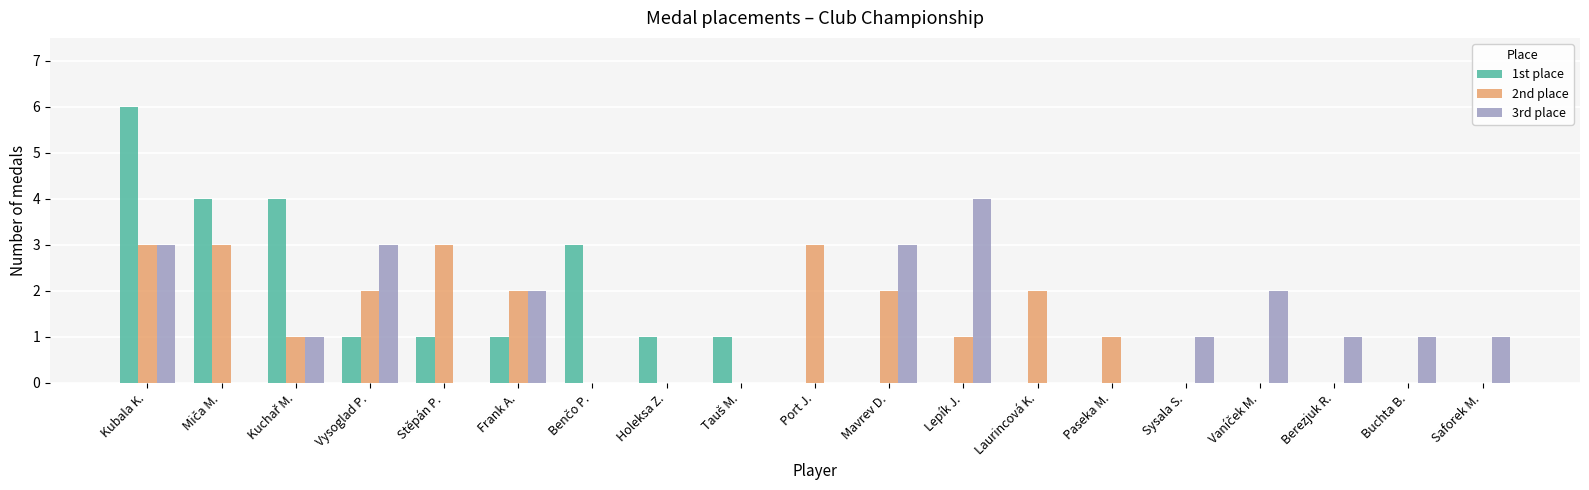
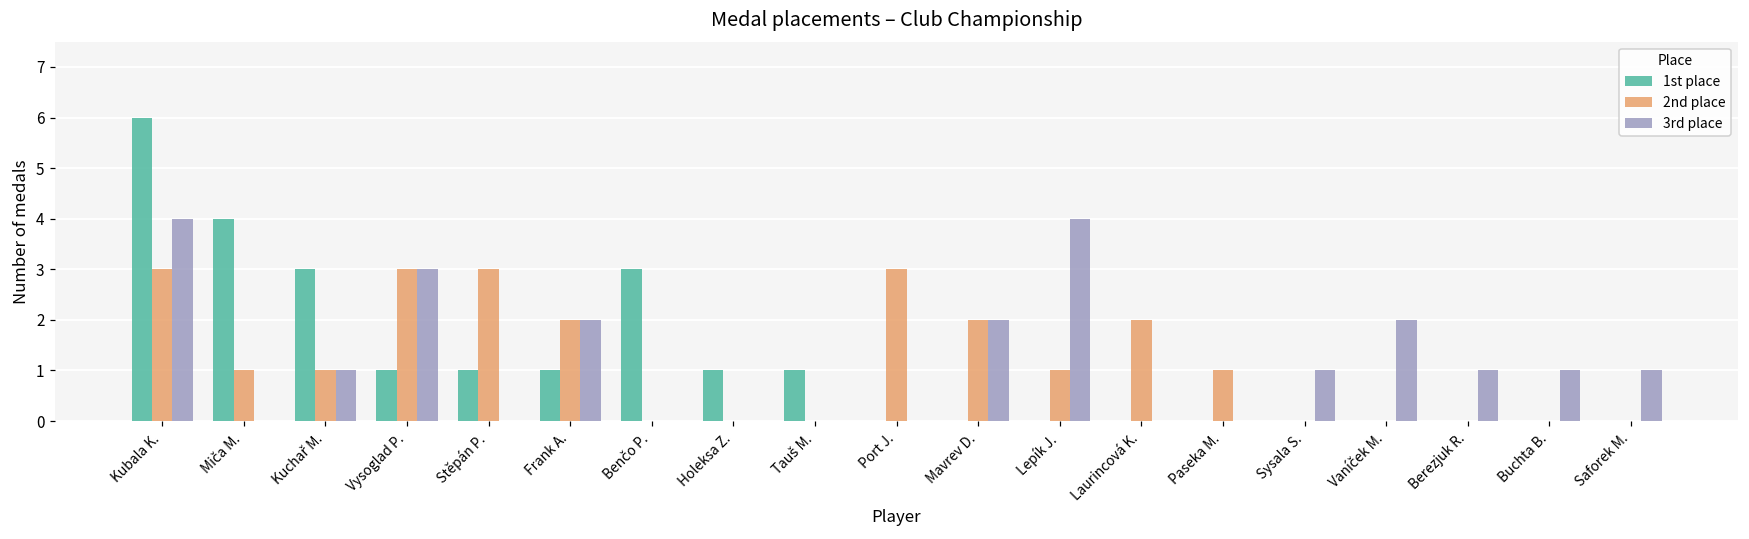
  {
    "1st place": {
      "Kubala K.": 6,
      "Miča M.": 4,
-     "Kuchař M.": 4,
+     "Kuchař M.": 3,
      "Vysoglad P.": 1,
      "Stěpán P.": 1,
      "Frank A.": 1,
      "Benčo P.": 3,
      "Holeksa Z.": 1,
      "Tauš M.": 1,
      "Port J.": 0,
      "Mavrev D.": 0,
      "Lepík J.": 0,
      "Laurincová K.": 0,
      "Paseka M.": 0,
      "Sysala S.": 0,
      "Vaníček M.": 0,
      "Berezjuk R.": 0,
      "Buchta B.": 0,
      "Saforek M.": 0
    },
    "2nd place": {
      "Kubala K.": 3,
-     "Miča M.": 3,
+     "Miča M.": 1,
      "Kuchař M.": 1,
-     "Vysoglad P.": 2,
+     "Vysoglad P.": 3,
      "Stěpán P.": 3,
      "Frank A.": 2,
      "Benčo P.": 0,
      "Holeksa Z.": 0,
      "Tauš M.": 0,
      "Port J.": 3,
      "Mavrev D.": 2,
      "Lepík J.": 1,
      "Laurincová K.": 2,
      "Paseka M.": 1,
      "Sysala S.": 0,
      "Vaníček M.": 0,
      "Berezjuk R.": 0,
      "Buchta B.": 0,
      "Saforek M.": 0
    },
    "3rd place": {
-     "Kubala K.": 3,
+     "Kubala K.": 4,
      "Miča M.": 0,
      "Kuchař M.": 1,
      "Vysoglad P.": 3,
      "Stěpán P.": 0,
      "Frank A.": 2,
      "Benčo P.": 0,
      "Holeksa Z.": 0,
      "Tauš M.": 0,
      "Port J.": 0,
-     "Mavrev D.": 3,
+     "Mavrev D.": 2,
      "Lepík J.": 4,
      "Laurincová K.": 0,
      "Paseka M.": 0,
      "Sysala S.": 1,
      "Vaníček M.": 2,
      "Berezjuk R.": 1,
      "Buchta B.": 1,
      "Saforek M.": 1
    }
  }
